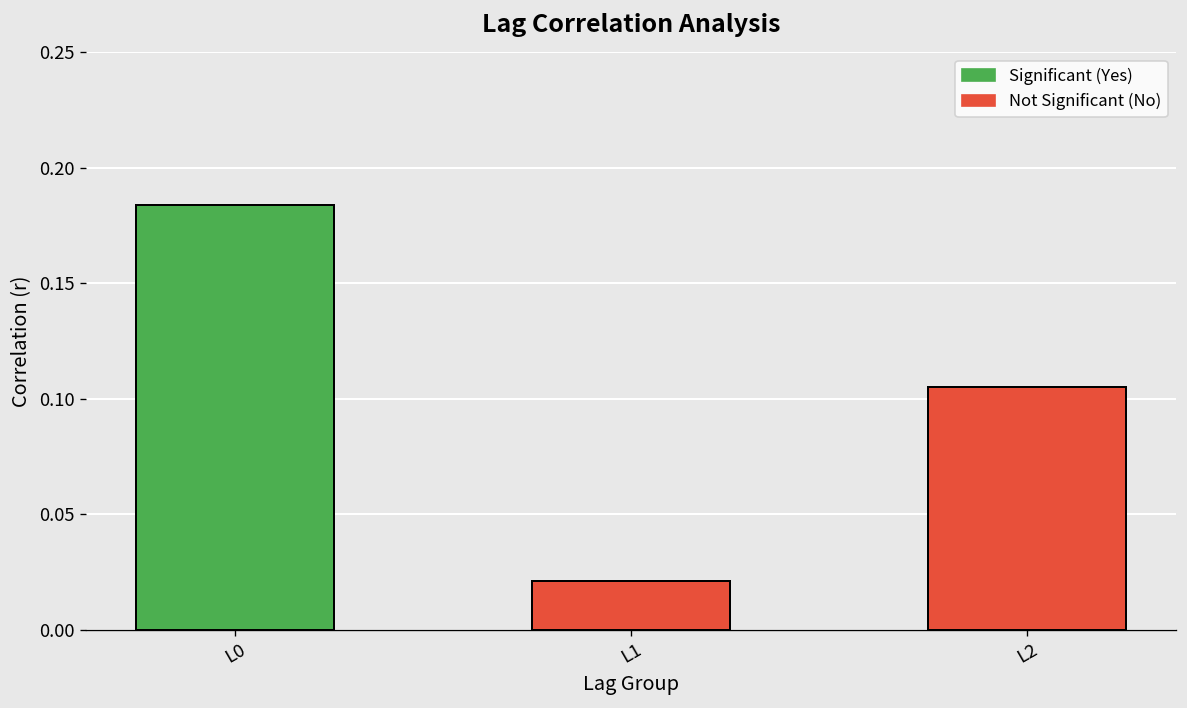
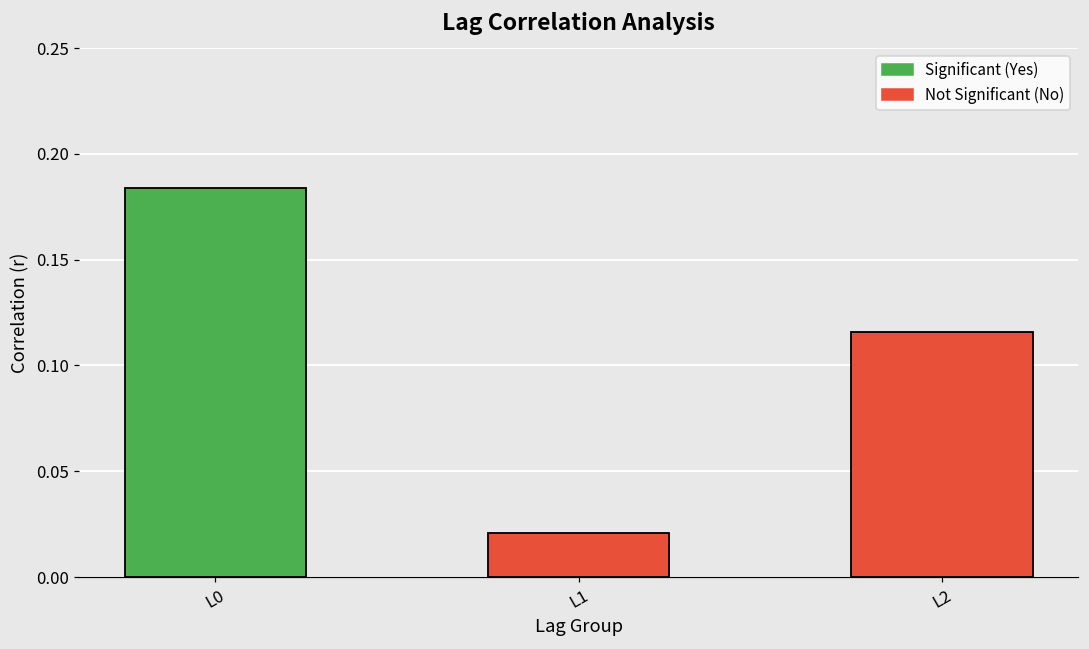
  {
    "L0": 0.184,
    "L1": 0.021,
-   "L2": 0.105
+   "L2": 0.116
  }
